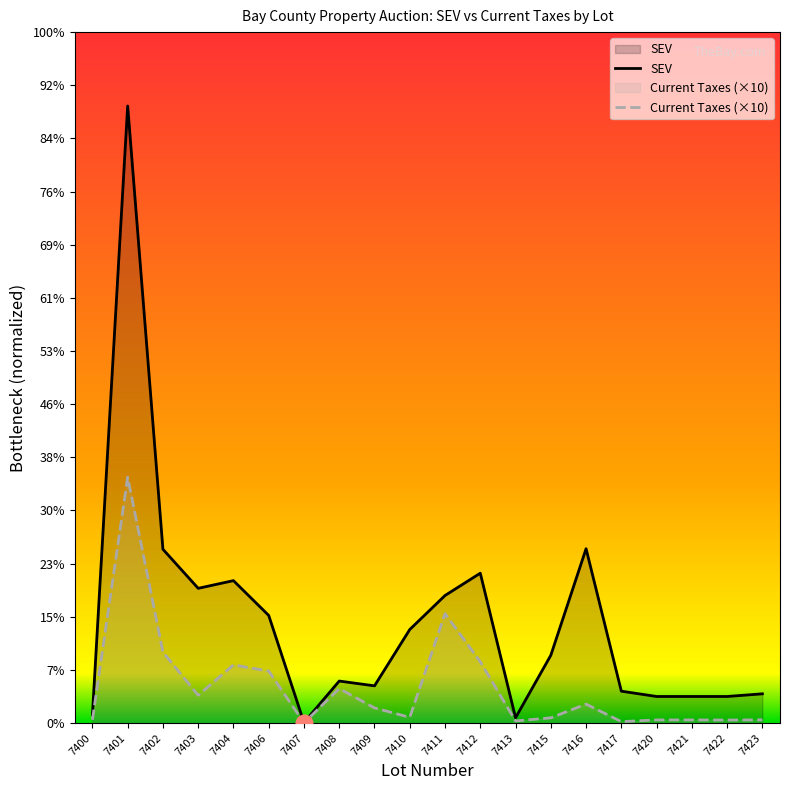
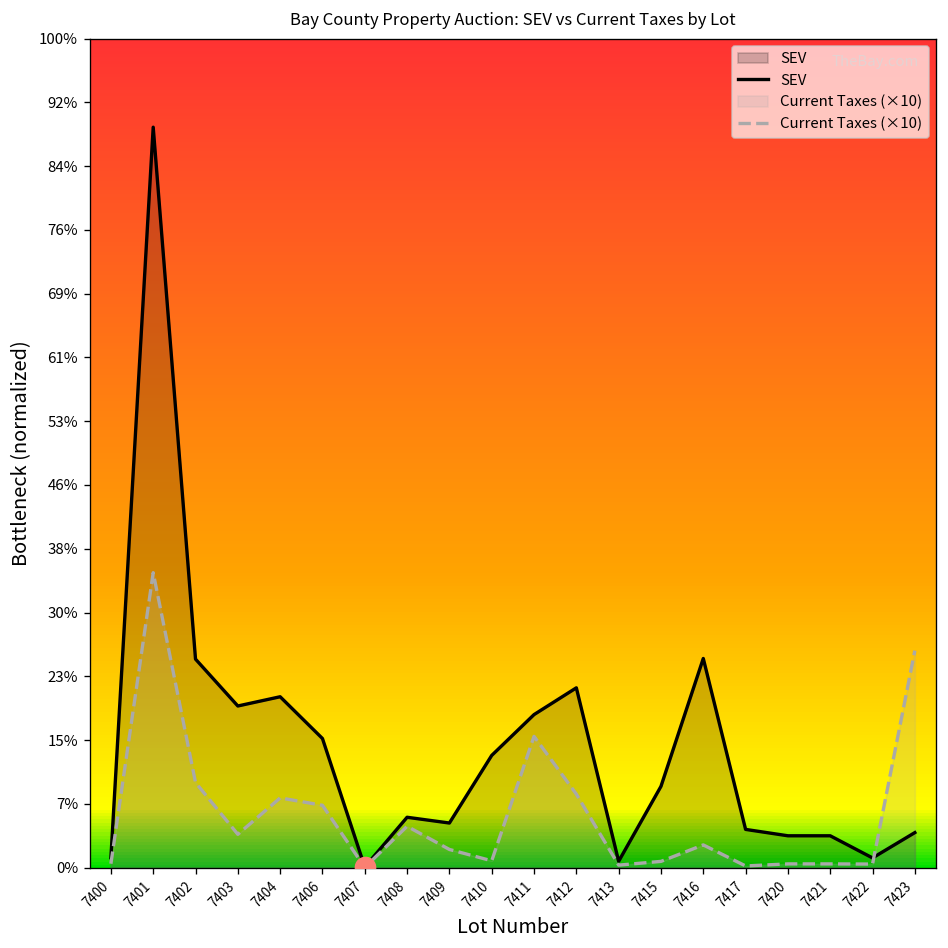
  {
    "SEV": {
      "7400": "1%",
      "7401": "89%",
      "7402": "25%",
      "7403": "20%",
      "7404": "21%",
      "7406": "16%",
      "7408": "6%",
      "7409": "5%",
      "7410": "14%",
      "7411": "18%",
      "7412": "22%",
      "7413": "1%",
      "7415": "10%",
      "7416": "25%",
      "7417": "5%",
      "7420": "4%",
      "7421": "4%",
-     "7422": "4%",
+     "7422": "1%",
      "7423": "4%"
    },
    "Current Taxes (×10)": {
      "7400": "0%",
      "7401": "36%",
      "7402": "10%",
      "7403": "4%",
      "7404": "8%",
      "7406": "8%",
      "7408": "5%",
      "7409": "2%",
      "7410": "1%",
      "7411": "16%",
      "7412": "9%",
      "7413": "0%",
      "7415": "1%",
      "7416": "3%",
      "7417": "0%",
      "7420": "0%",
      "7421": "0%",
      "7422": "0%",
-     "7423": "0%"
+     "7423": "26%"
    }
  }
